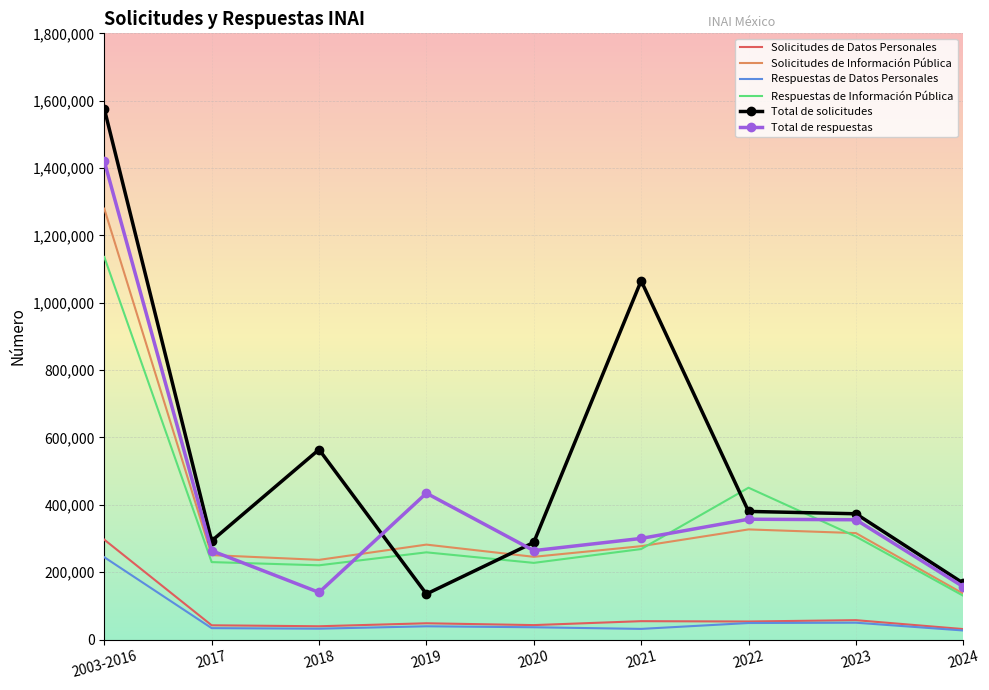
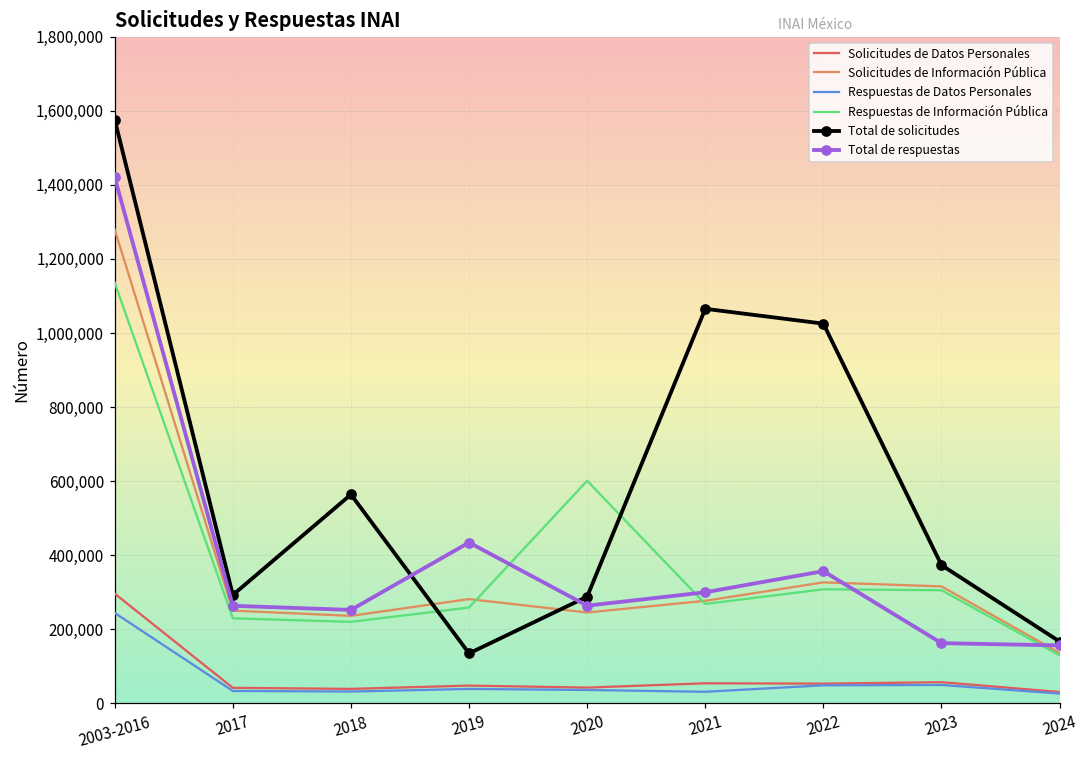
  {
    "Respuestas de Datos Personales": {
      "2003-2016": "240,000",
      "2017": "30,000",
      "2019": "40,000",
      "2021": "30,000"
    },
    "Respuestas de Información Pública": {
      "2003-2016": "1,140,000",
      "2017": "230,000",
      "2018": "220,000",
      "2019": "260,000",
-     "2020": "230,000",
+     "2020": "600,000",
      "2021": "270,000",
-     "2022": "450,000",
+     "2022": "310,000",
      "2023": "310,000"
    },
    "Total de solicitudes": {
      "2003-2016": "1,580,000",
      "2017": "290,000",
      "2018": "560,000",
      "2019": "140,000",
      "2020": "290,000",
      "2021": "1,070,000",
-     "2022": "380,000",
+     "2022": "1,030,000",
      "2023": "370,000",
      "2024": "170,000"
    },
    "Total de respuestas": {
      "2003-2016": "1,420,000",
      "2017": "260,000",
-     "2018": "140,000",
+     "2018": "250,000",
      "2019": "430,000",
      "2020": "260,000",
      "2021": "300,000",
      "2022": "360,000",
-     "2023": "360,000",
+     "2023": "160,000",
      "2024": "160,000"
    }
  }
